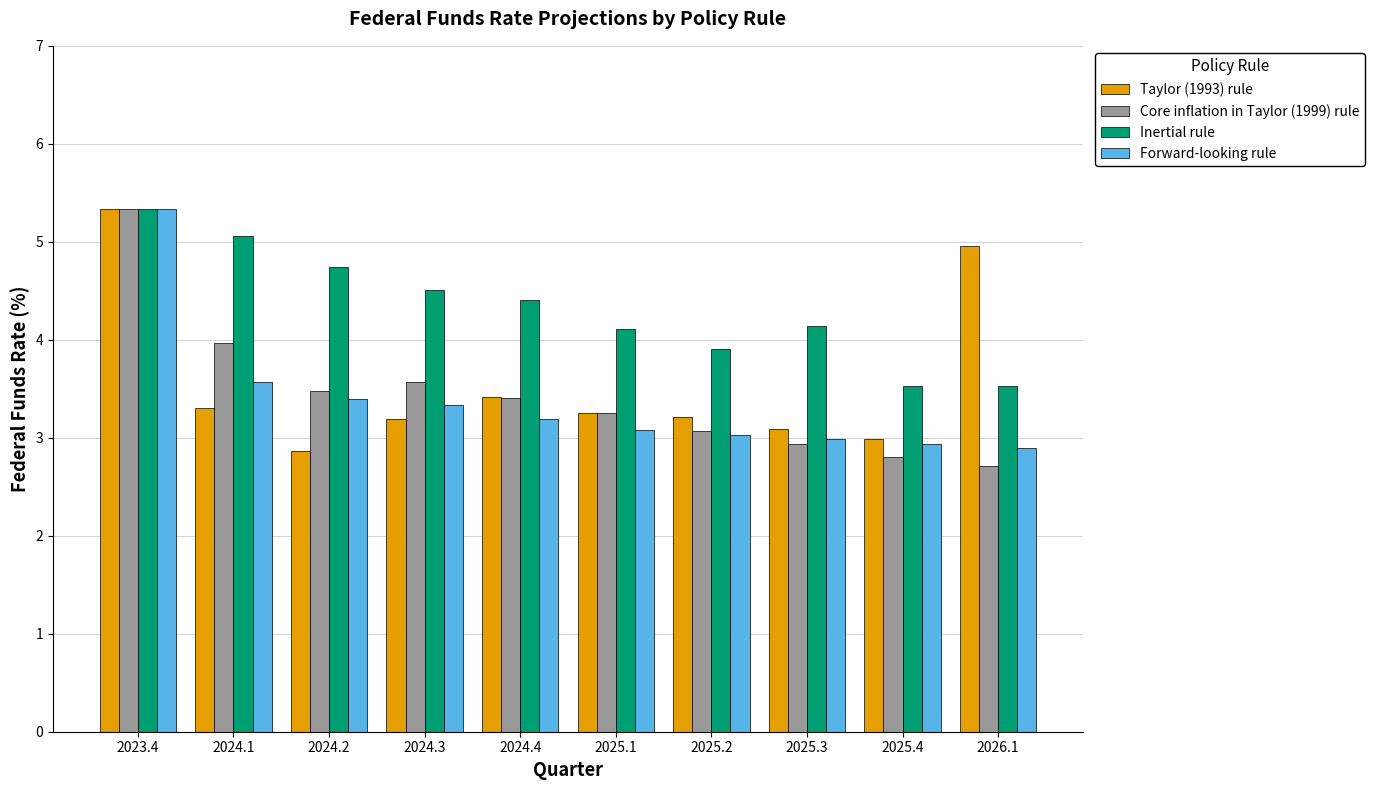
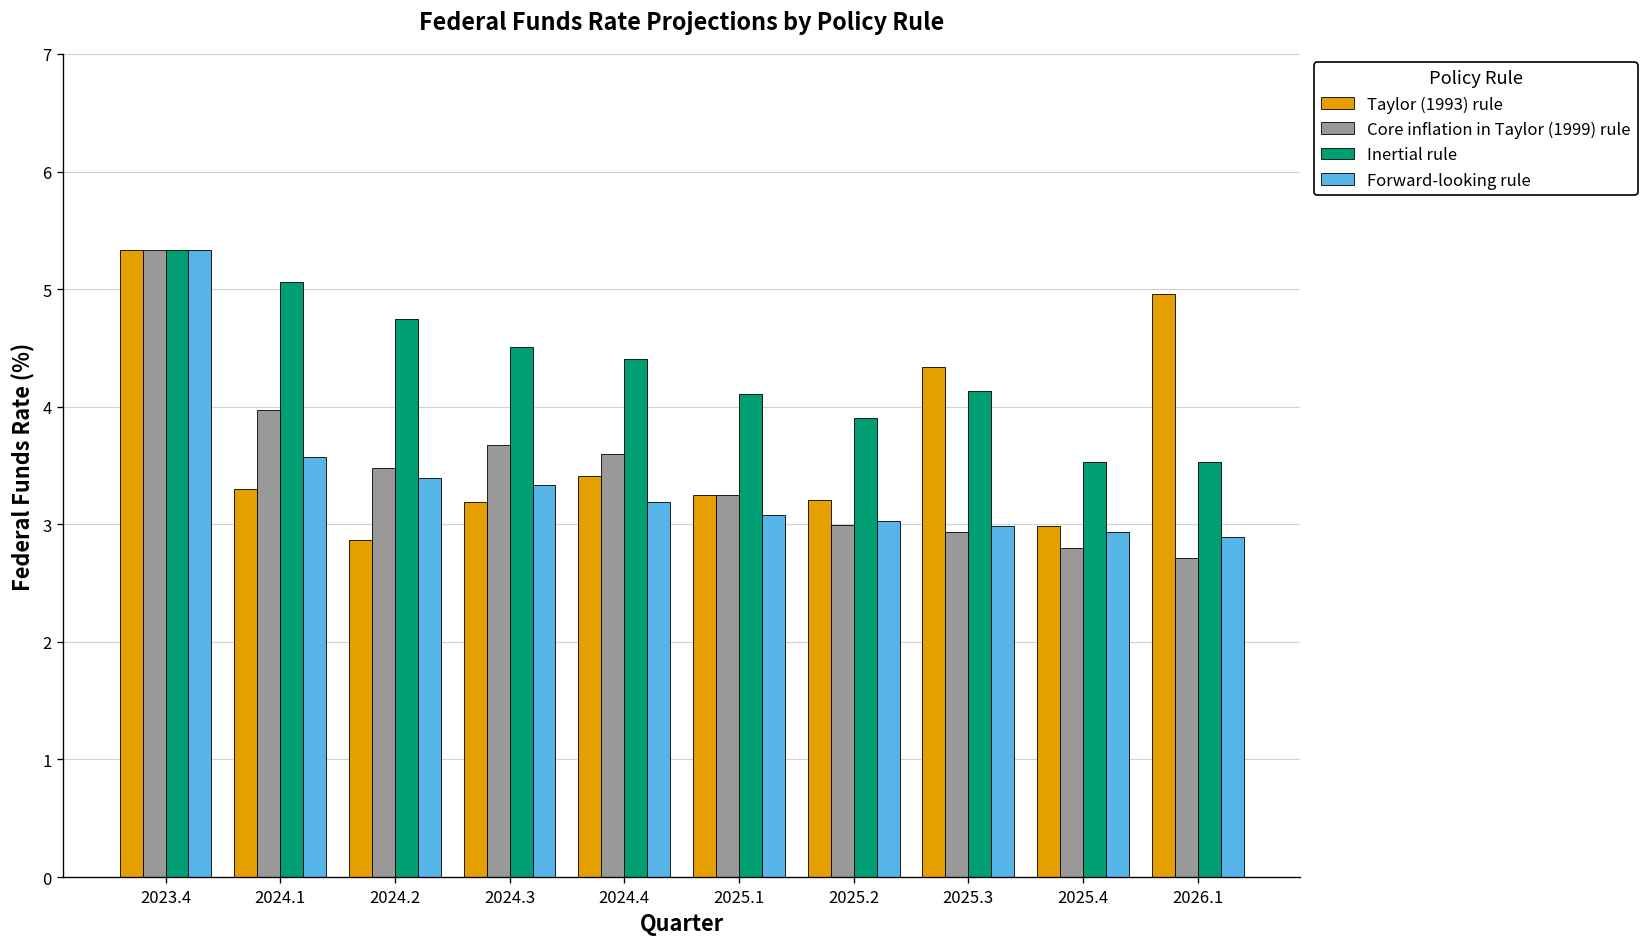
  {
    "Taylor (1993) rule": {
      "2023.4": 5.3,
      "2024.1": 3.3,
      "2024.2": 2.9,
      "2024.3": 3.2,
      "2024.4": 3.4,
      "2025.1": 3.3,
      "2025.2": 3.2,
-     "2025.3": 3.1,
+     "2025.3": 4.3,
      "2025.4": 3.0,
      "2026.1": 5.0
    },
    "Core inflation in Taylor (1999) rule": {
      "2023.4": 5.3,
      "2024.1": 4.0,
      "2024.2": 3.5,
-     "2024.3": 3.6,
-     "2024.4": 3.4,
+     "2024.3": 3.7,
+     "2024.4": 3.6,
      "2025.1": 3.2,
-     "2025.2": 3.1,
+     "2025.2": 3.0,
      "2025.3": 2.9,
      "2025.4": 2.8,
      "2026.1": 2.7
    },
    "Inertial rule": {
      "2023.4": 5.3,
      "2024.1": 5.1,
      "2024.2": 4.7,
      "2024.3": 4.5,
      "2024.4": 4.4,
      "2025.1": 4.1,
      "2025.2": 3.9,
      "2025.3": 4.1,
      "2025.4": 3.5,
      "2026.1": 3.5
    },
    "Forward-looking rule": {
      "2023.4": 5.3,
      "2024.1": 3.6,
      "2024.2": 3.4,
      "2024.3": 3.3,
      "2024.4": 3.2,
      "2025.1": 3.1,
      "2025.2": 3.0,
      "2025.3": 3.0,
      "2025.4": 2.9,
      "2026.1": 2.9
    }
  }
